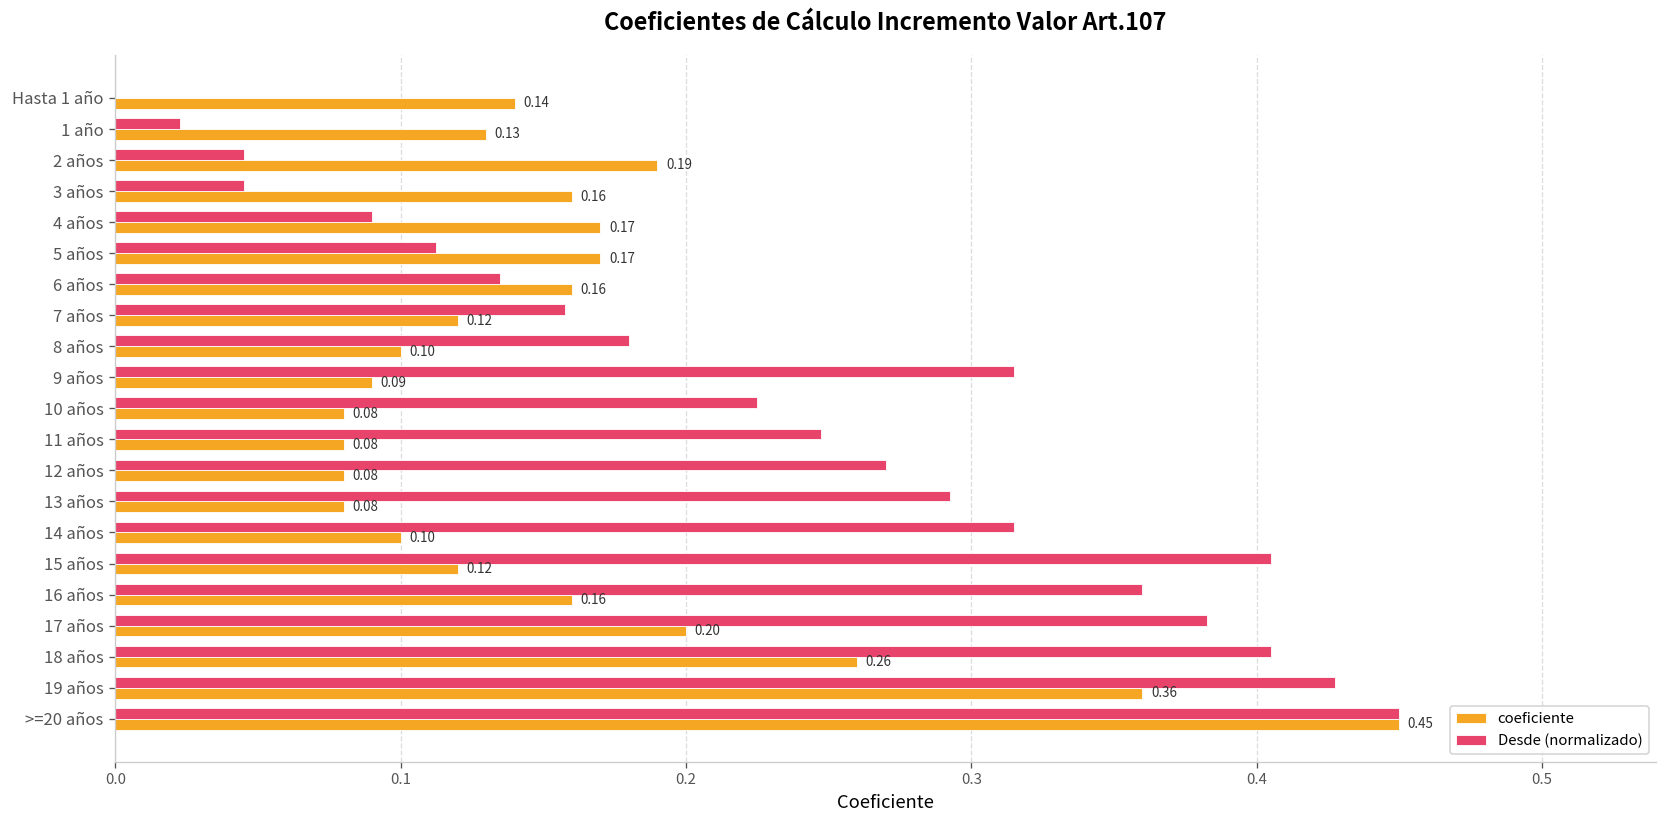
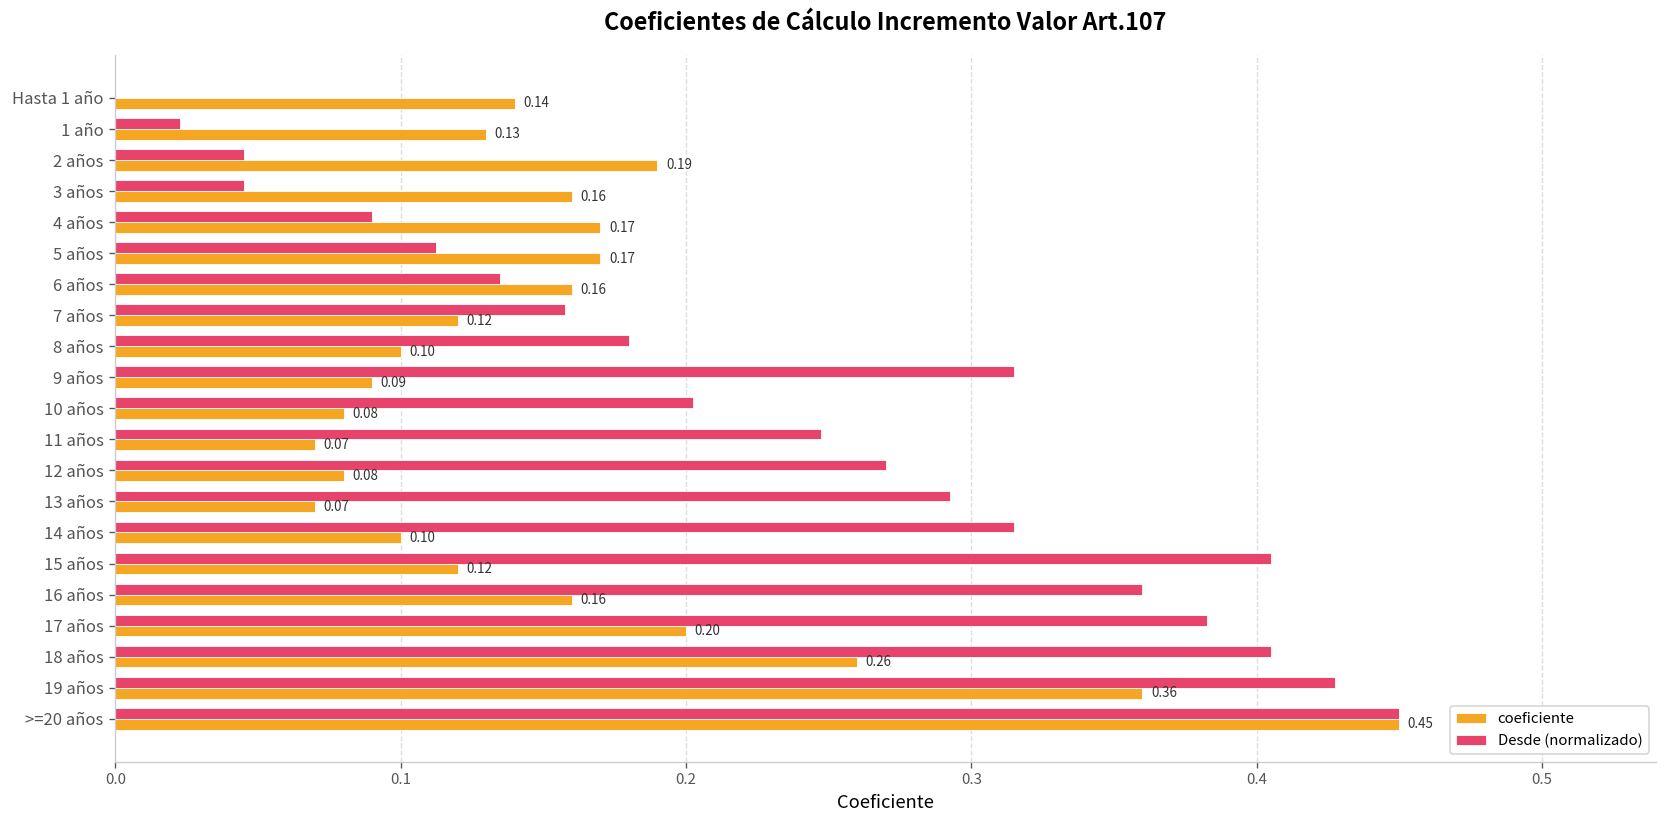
  {
    "coeficiente": {
      "Hasta 1 año": 0.14,
      "1 año": 0.13,
      "2 años": 0.19,
      "3 años": 0.16,
      "4 años": 0.17,
      "5 años": 0.17,
      "6 años": 0.16,
      "7 años": 0.12,
      "8 años": 0.10,
      "9 años": 0.09,
      "10 años": 0.08,
-     "11 años": 0.08,
+     "11 años": 0.07,
      "12 años": 0.08,
-     "13 años": 0.08,
+     "13 años": 0.07,
      "14 años": 0.10,
      "15 años": 0.12,
      "16 años": 0.16,
      "17 años": 0.20,
      "18 años": 0.26,
      "19 años": 0.36,
      ">=20 años": 0.45
    },
    "Desde (normalizado)": {
      "Hasta 1 año": 0.000,
      "1 año": 0.023,
      "2 años": 0.045,
      "3 años": 0.045,
      "4 años": 0.090,
      "5 años": 0.113,
      "6 años": 0.135,
      "8 años": 0.180,
      "9 años": 0.315,
-     "10 años": 0.225,
+     "10 años": 0.203,
      "11 años": 0.248,
      "12 años": 0.270,
      "13 años": 0.293,
      "14 años": 0.315,
      "15 años": 0.405,
      "16 años": 0.360,
      "17 años": 0.383,
      "18 años": 0.405,
      "19 años": 0.428
    }
  }
